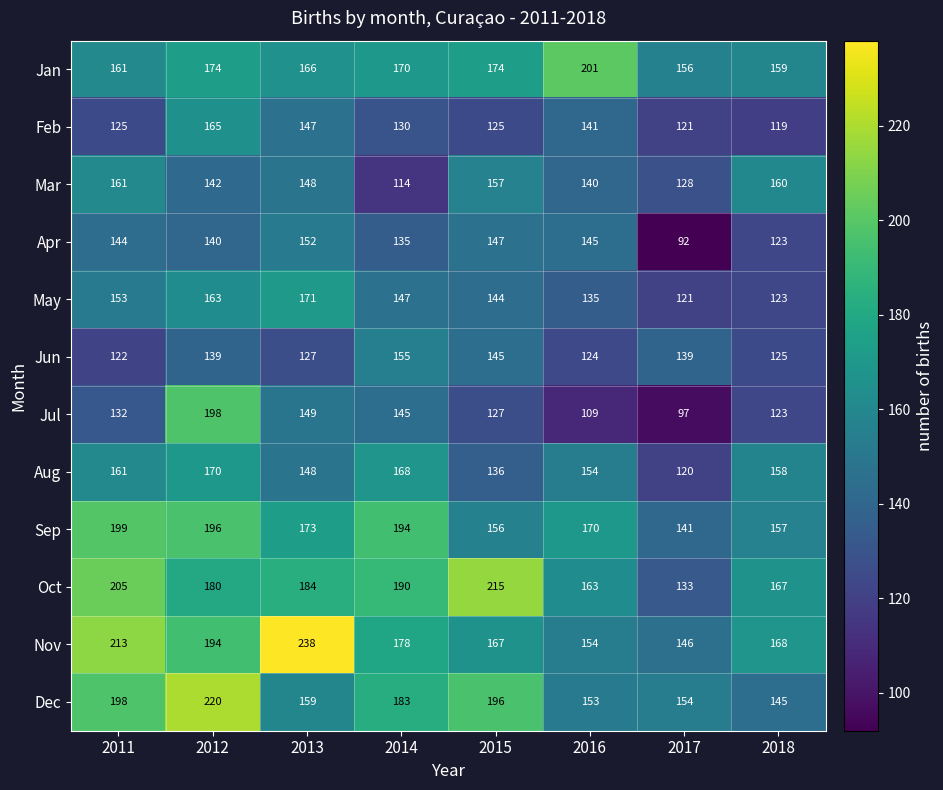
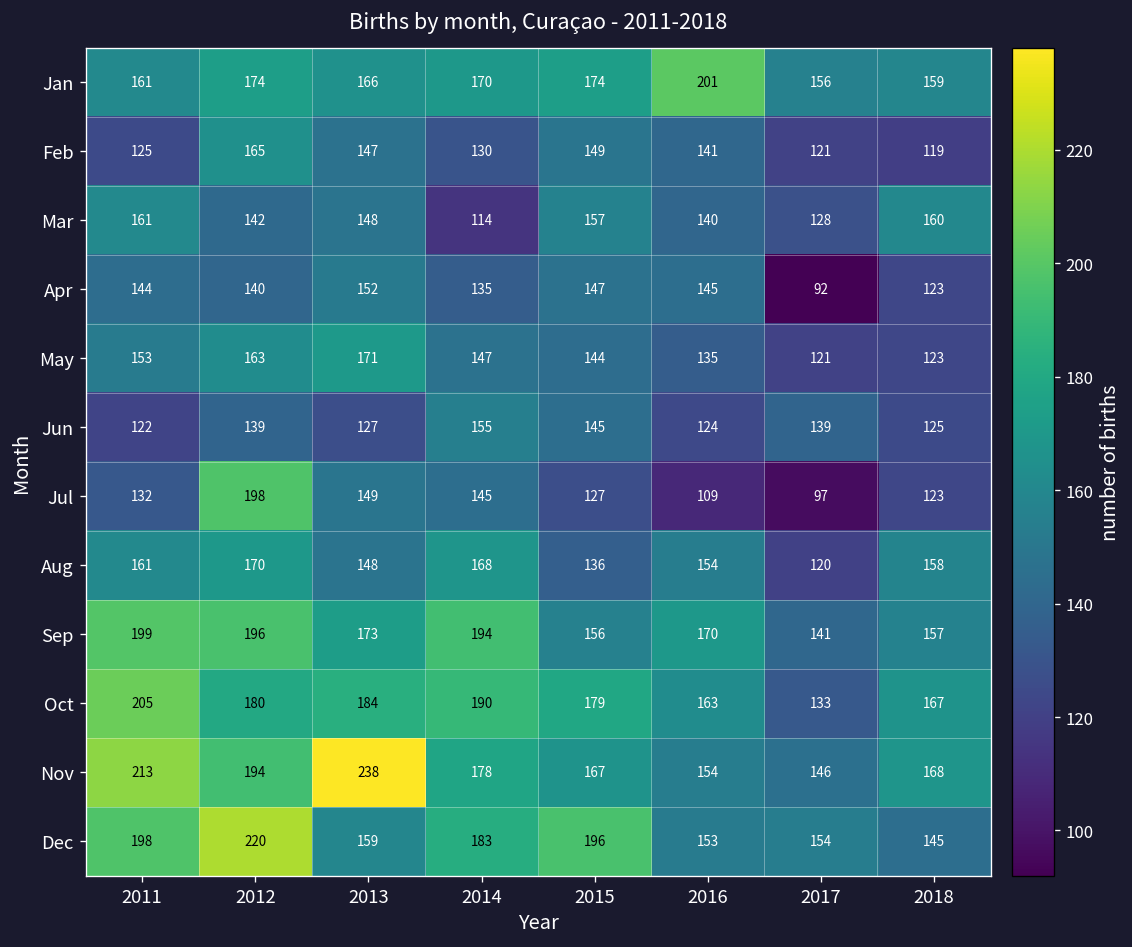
  {
    "Jan": {
      "2011": 161,
      "2012": 174,
      "2013": 166,
      "2014": 170,
      "2015": 174,
      "2016": 201,
      "2017": 156,
      "2018": 159
    },
    "Feb": {
      "2011": 125,
      "2012": 165,
      "2013": 147,
      "2014": 130,
-     "2015": 125,
+     "2015": 149,
      "2016": 141,
      "2017": 121,
      "2018": 119
    },
    "Mar": {
      "2011": 161,
      "2012": 142,
      "2013": 148,
      "2014": 114,
      "2015": 157,
      "2016": 140,
      "2017": 128,
      "2018": 160
    },
    "Apr": {
      "2011": 144,
      "2012": 140,
      "2013": 152,
      "2014": 135,
      "2015": 147,
      "2016": 145,
      "2017": 92,
      "2018": 123
    },
    "May": {
      "2011": 153,
      "2012": 163,
      "2013": 171,
      "2014": 147,
      "2015": 144,
      "2016": 135,
      "2017": 121,
      "2018": 123
    },
    "Jun": {
      "2011": 122,
      "2012": 139,
      "2013": 127,
      "2014": 155,
      "2015": 145,
      "2016": 124,
      "2017": 139,
      "2018": 125
    },
    "Jul": {
      "2011": 132,
      "2012": 198,
      "2013": 149,
      "2014": 145,
      "2015": 127,
      "2016": 109,
      "2017": 97,
      "2018": 123
    },
    "Aug": {
      "2011": 161,
      "2012": 170,
      "2013": 148,
      "2014": 168,
      "2015": 136,
      "2016": 154,
      "2017": 120,
      "2018": 158
    },
    "Sep": {
      "2011": 199,
      "2012": 196,
      "2013": 173,
      "2014": 194,
      "2015": 156,
      "2016": 170,
      "2017": 141,
      "2018": 157
    },
    "Oct": {
      "2011": 205,
      "2012": 180,
      "2013": 184,
      "2014": 190,
-     "2015": 215,
+     "2015": 179,
      "2016": 163,
      "2017": 133,
      "2018": 167
    },
    "Nov": {
      "2011": 213,
      "2012": 194,
      "2013": 238,
      "2014": 178,
      "2015": 167,
      "2016": 154,
      "2017": 146,
      "2018": 168
    },
    "Dec": {
      "2011": 198,
      "2012": 220,
      "2013": 159,
      "2014": 183,
      "2015": 196,
      "2016": 153,
      "2017": 154,
      "2018": 145
    }
  }
